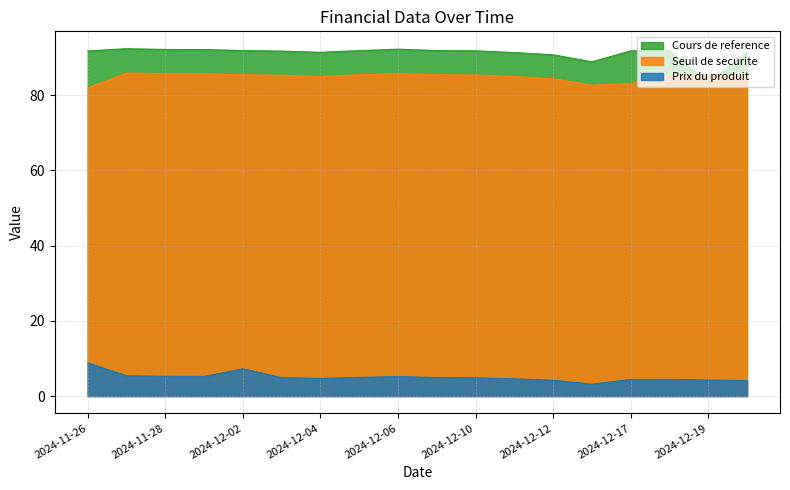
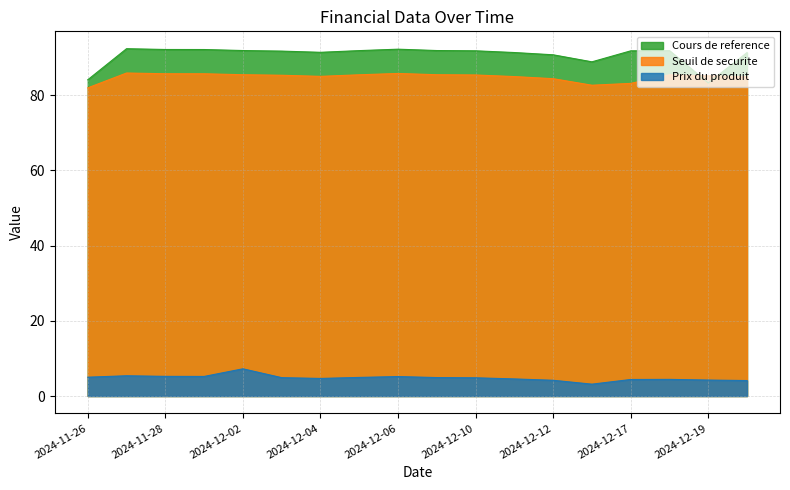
  {
    "Cours de reference": {
-     "2024-11-26": 92,
+     "2024-11-26": 84,
      "2024-11-28": 92,
      "2024-12-02": 92,
      "2024-12-04": 91,
      "2024-12-06": 92,
      "2024-12-10": 92,
      "2024-12-12": 91,
      "2024-12-17": 92
    },
    "Seuil de securite": {
      "2024-11-26": 82,
      "2024-11-28": 86,
      "2024-12-02": 85,
      "2024-12-04": 85,
      "2024-12-06": 86,
      "2024-12-10": 85,
      "2024-12-12": 84,
      "2024-12-17": 83
    },
    "Prix du produit": {
-     "2024-11-26": 9,
+     "2024-11-26": 5,
      "2024-11-28": 5,
      "2024-12-02": 7,
      "2024-12-04": 5,
      "2024-12-06": 5,
      "2024-12-10": 5,
      "2024-12-12": 4,
      "2024-12-17": 4,
      "2024-12-19": 4
    }
  }
